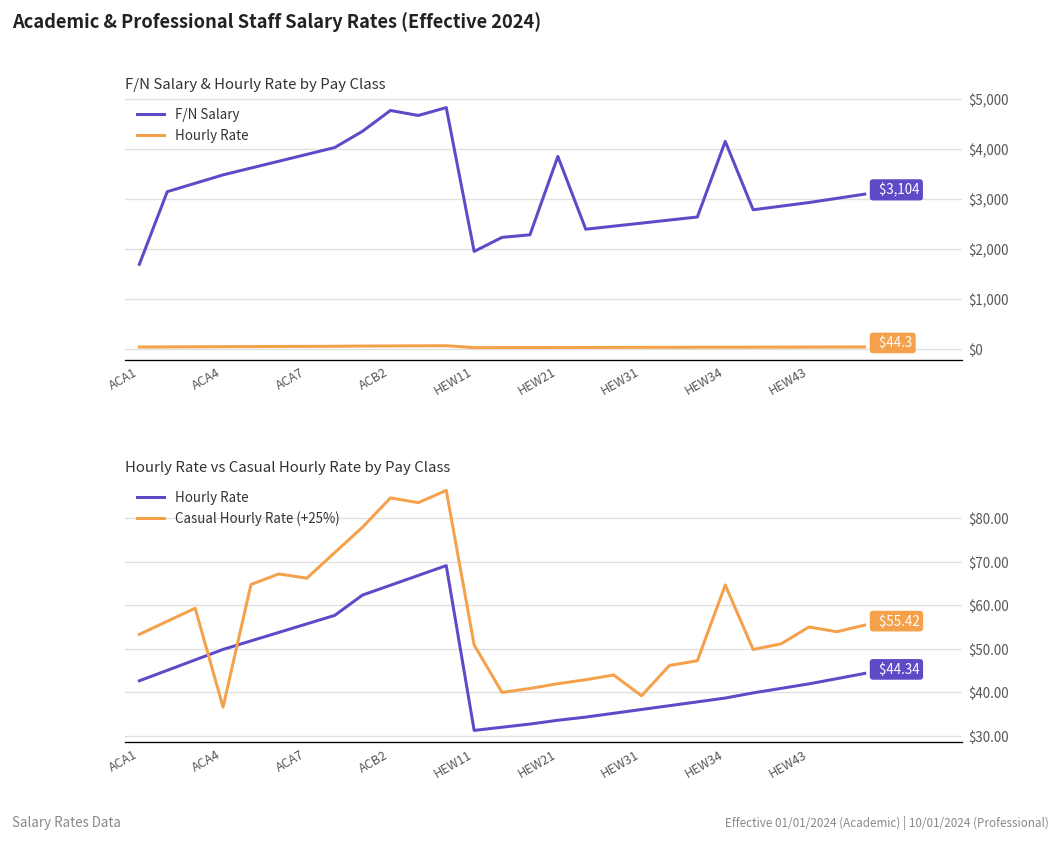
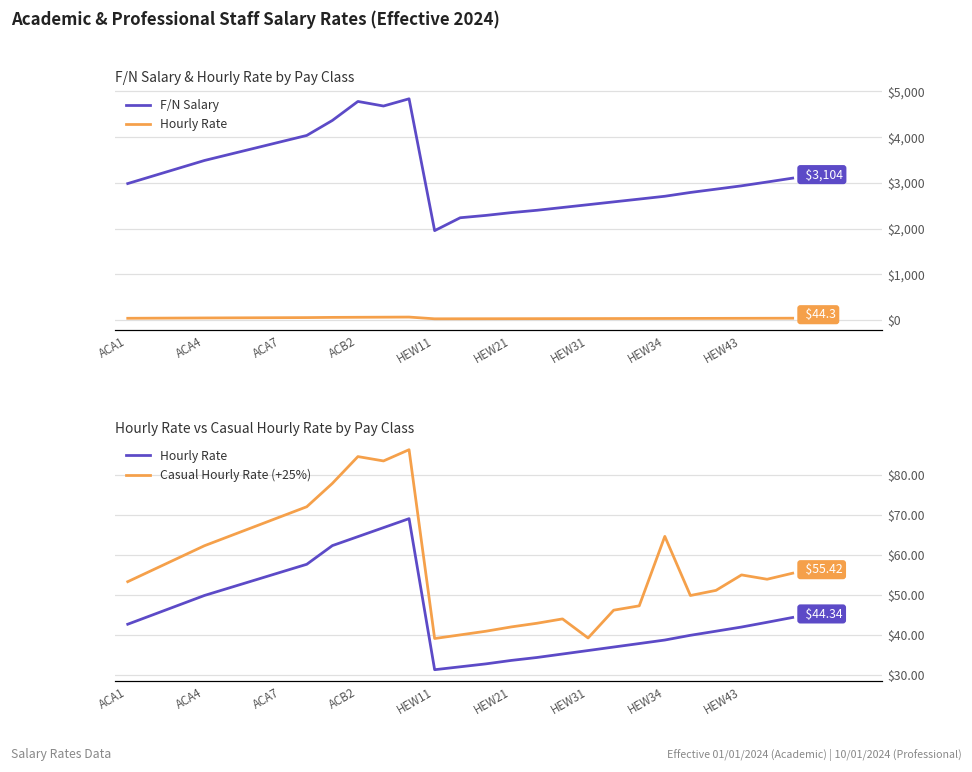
  {
    "F/N Salary & Hourly Rate by Pay Class": {
      "F/N Salary": {
-       "ACA1": "$1,700",
+       "ACA1": "$3,000",
        "ACA4": "$3,500",
        "ACA7": "$3,900",
        "ACB2": "$4,800",
        "HEW11": "$2,000",
-       "HEW21": "$3,900",
+       "HEW21": "$2,400",
        "HEW31": "$2,500",
-       "HEW34": "$4,200",
+       "HEW34": "$2,700",
        "HEW43": "$2,900"
      }
    },
    "Hourly Rate vs Casual Hourly Rate by Pay Class": {
      "Hourly Rate": {
        "ACA1": "$43",
        "ACA4": "$50",
        "ACA7": "$56",
        "ACB2": "$65",
        "HEW11": "$31",
        "HEW21": "$34",
        "HEW31": "$36",
        "HEW34": "$39",
        "HEW43": "$42"
      },
      "Casual Hourly Rate (+25%)": {
        "ACA1": "$53",
-       "ACA4": "$37",
-       "ACA7": "$66",
+       "ACA4": "$62",
+       "ACA7": "$70",
        "ACB2": "$85",
-       "HEW11": "$51",
+       "HEW11": "$39",
        "HEW21": "$42",
        "HEW31": "$39",
        "HEW34": "$65",
        "HEW43": "$55"
      }
    }
  }
